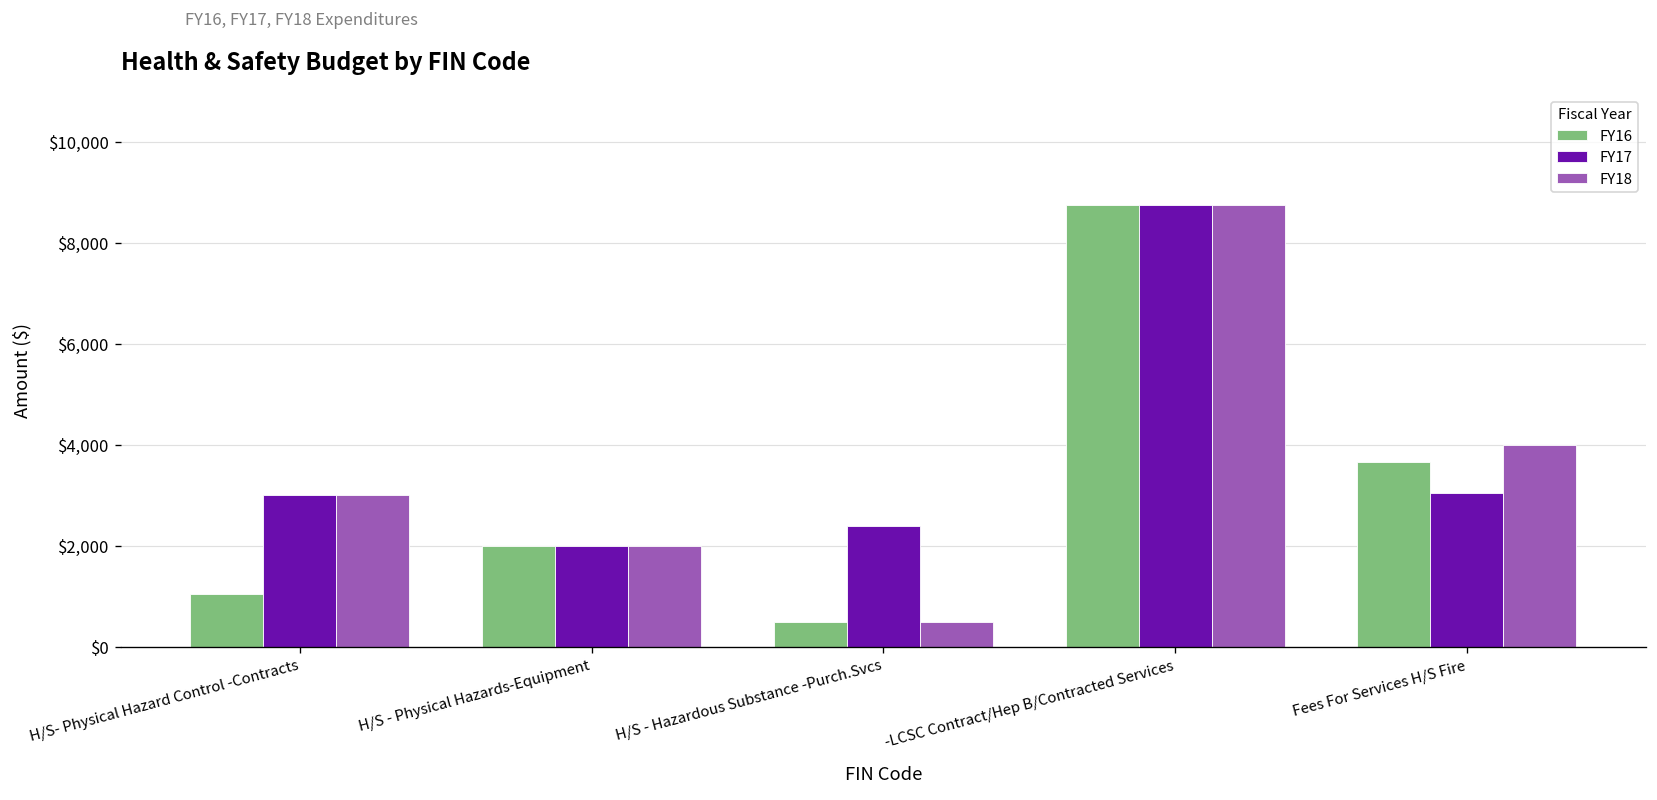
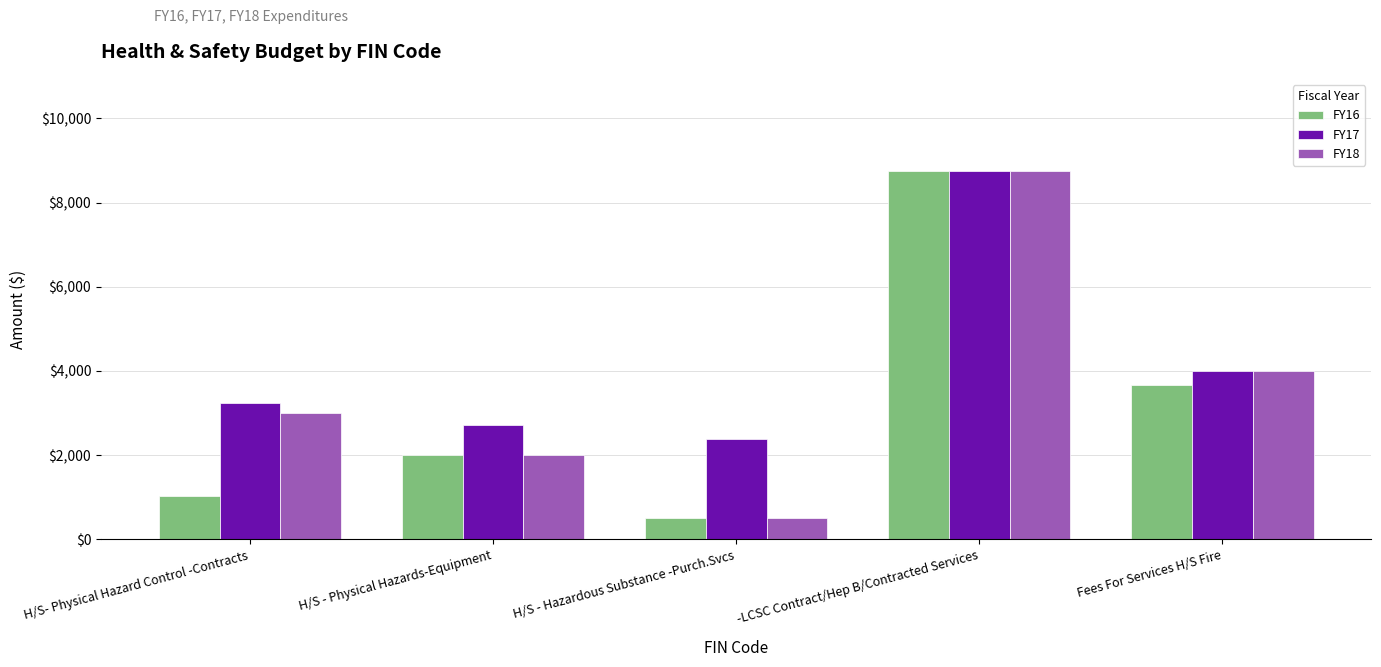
  {
    "FY16": {
      "H/S- Physical Hazard Control -Contracts": "$1,000",
      "H/S - Physical Hazards-Equipment": "$2,000",
      "H/S - Hazardous Substance -Purch.Svcs": "$500",
      "-LCSC Contract/Hep B/Contracted Services": "$8,800",
      "Fees For Services H/S Fire": "$3,700"
    },
    "FY17": {
-     "H/S- Physical Hazard Control -Contracts": "$3,000",
-     "H/S - Physical Hazards-Equipment": "$2,000",
+     "H/S- Physical Hazard Control -Contracts": "$3,200",
+     "H/S - Physical Hazards-Equipment": "$2,700",
      "H/S - Hazardous Substance -Purch.Svcs": "$2,400",
      "-LCSC Contract/Hep B/Contracted Services": "$8,800",
-     "Fees For Services H/S Fire": "$3,100"
+     "Fees For Services H/S Fire": "$4,000"
    },
    "FY18": {
      "H/S- Physical Hazard Control -Contracts": "$3,000",
      "H/S - Physical Hazards-Equipment": "$2,000",
      "H/S - Hazardous Substance -Purch.Svcs": "$500",
      "-LCSC Contract/Hep B/Contracted Services": "$8,800",
      "Fees For Services H/S Fire": "$4,000"
    }
  }
